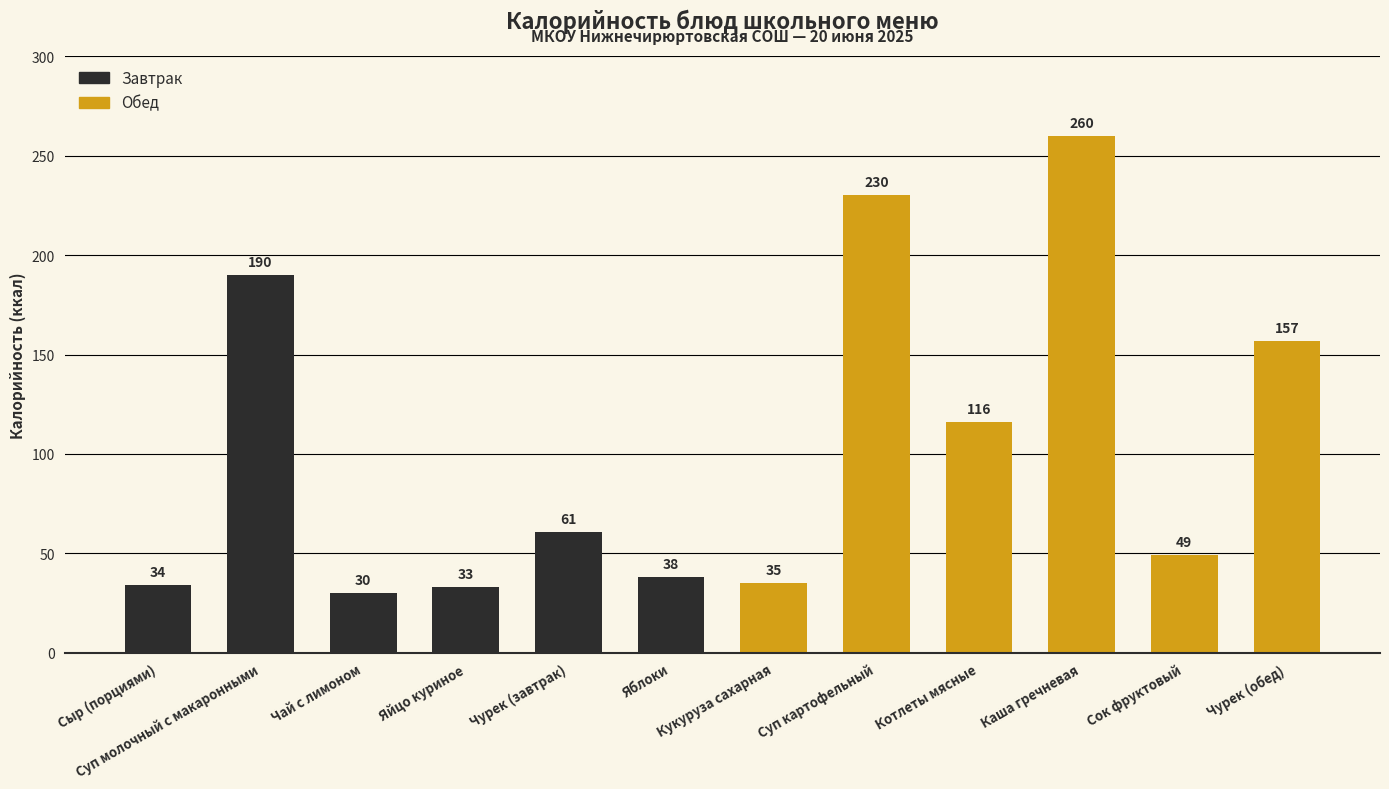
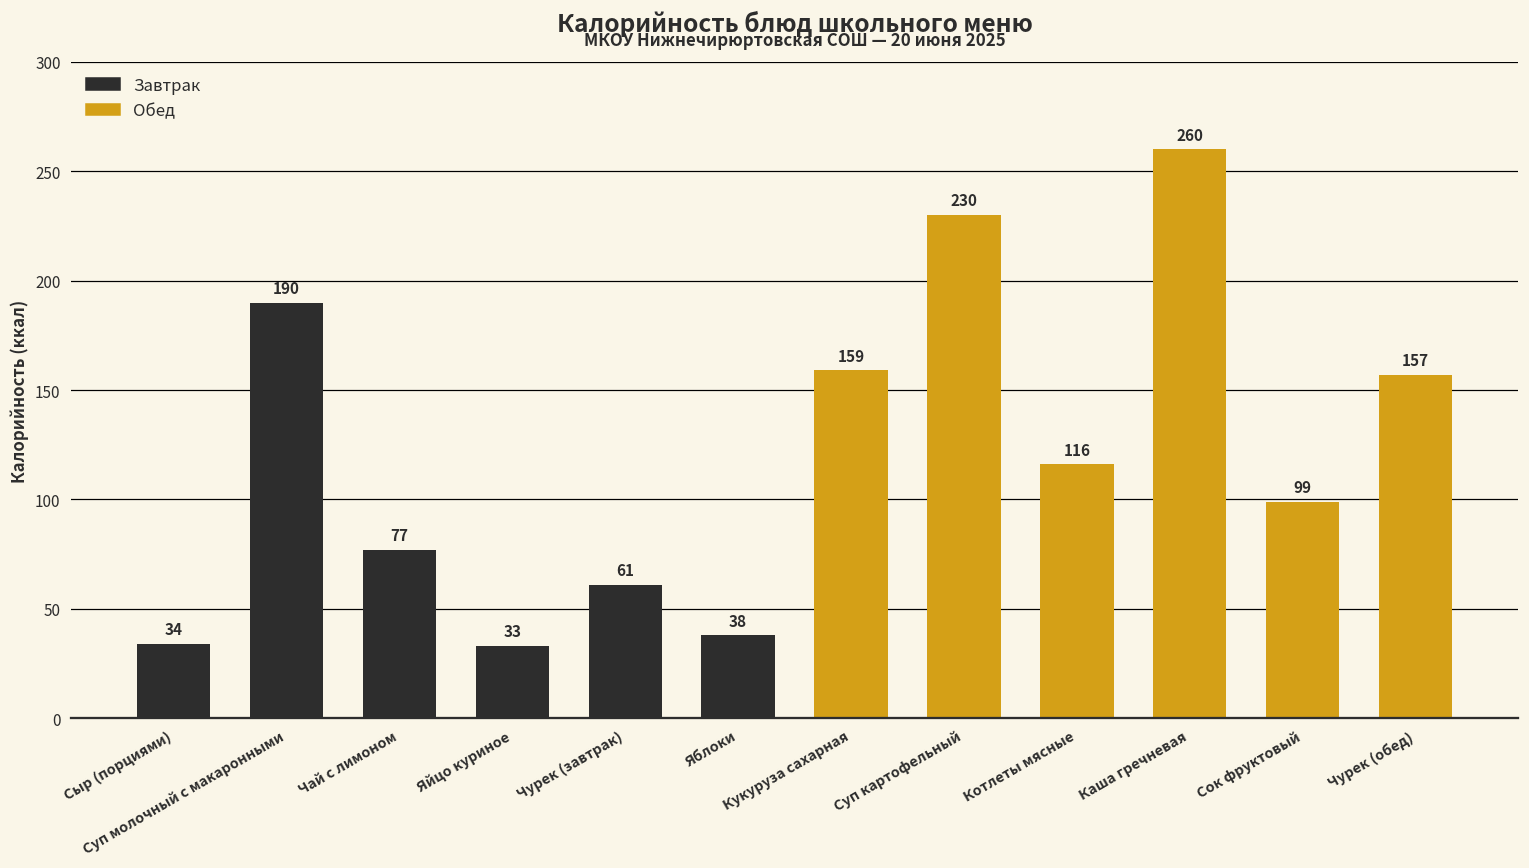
  {
    "Сыр (порциями)": 34,
    "Суп молочный с макаронными": 190,
-   "Чай с лимоном": 30,
+   "Чай с лимоном": 77,
    "Яйцо куриное": 33,
    "Чурек (завтрак)": 61,
    "Яблоки": 38,
-   "Кукуруза сахарная": 35,
+   "Кукуруза сахарная": 159,
    "Суп картофельный": 230,
    "Котлеты мясные": 116,
    "Каша гречневая": 260,
-   "Сок фруктовый": 49,
+   "Сок фруктовый": 99,
    "Чурек (обед)": 157
  }
